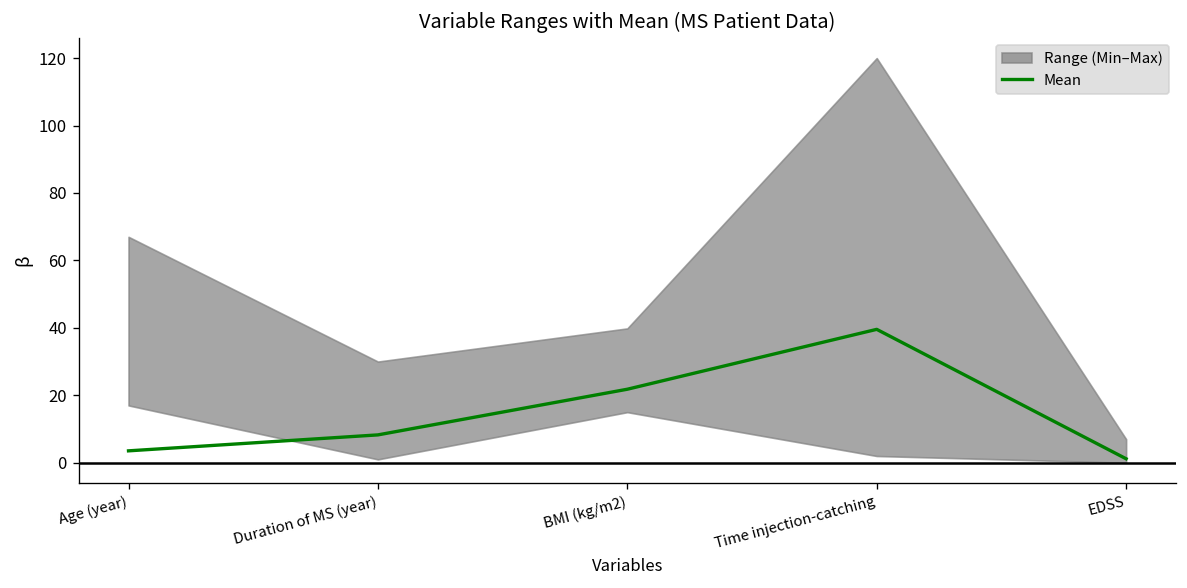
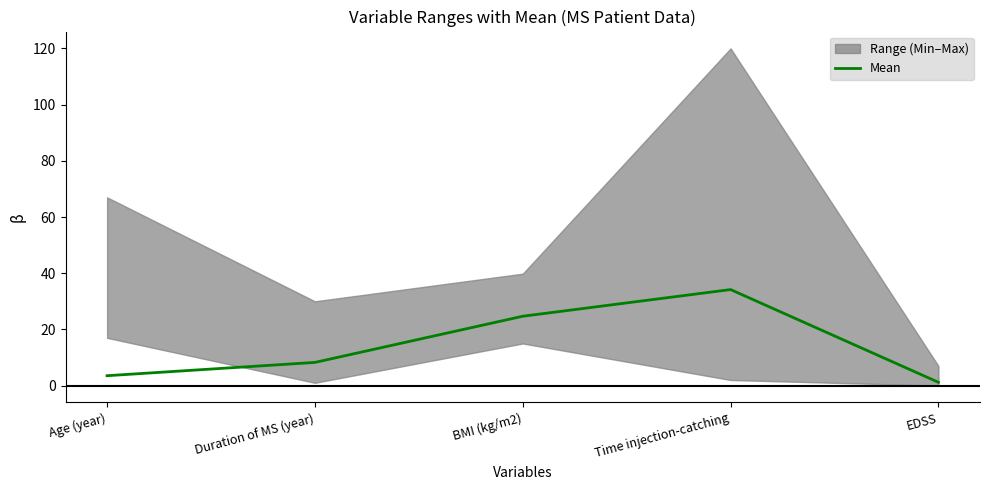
  {
    "Mean": {
      "Age (year)": 4,
      "Duration of MS (year)": 8,
-     "BMI (kg/m2)": 22,
-     "Time injection-catching": 40,
+     "BMI (kg/m2)": 25,
+     "Time injection-catching": 34,
      "EDSS": 1
    }
  }
